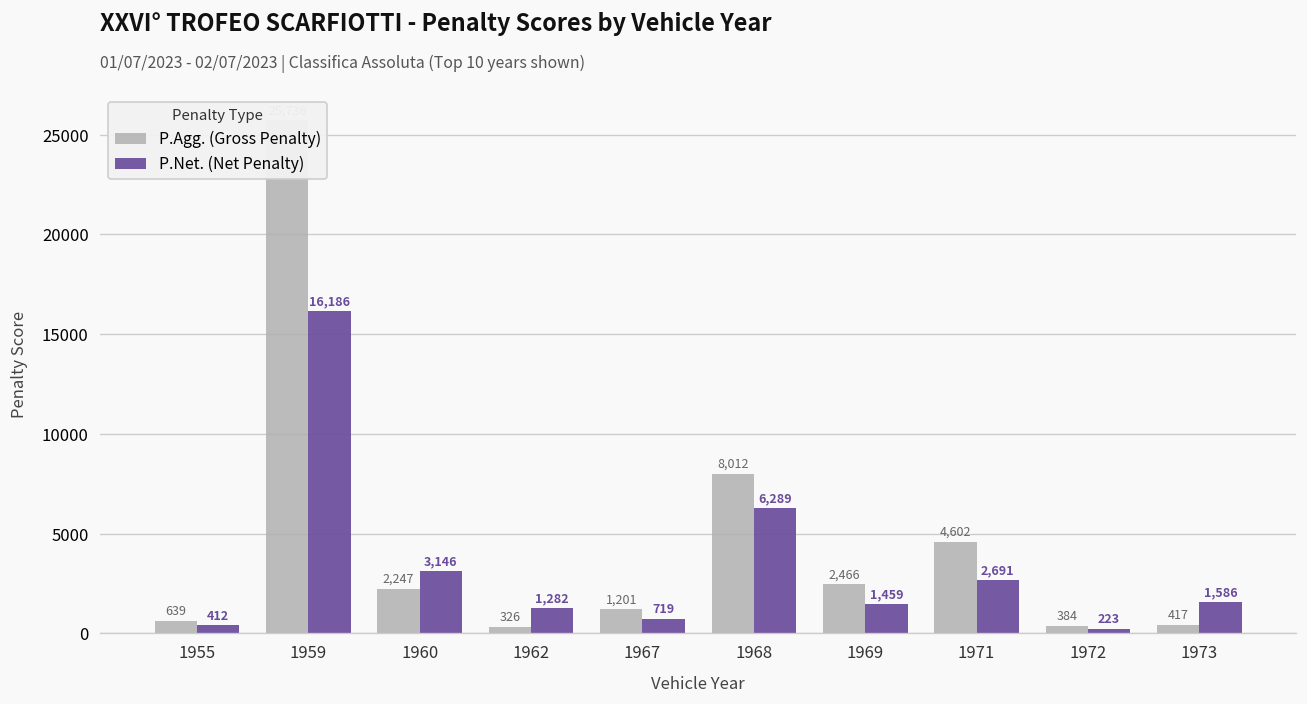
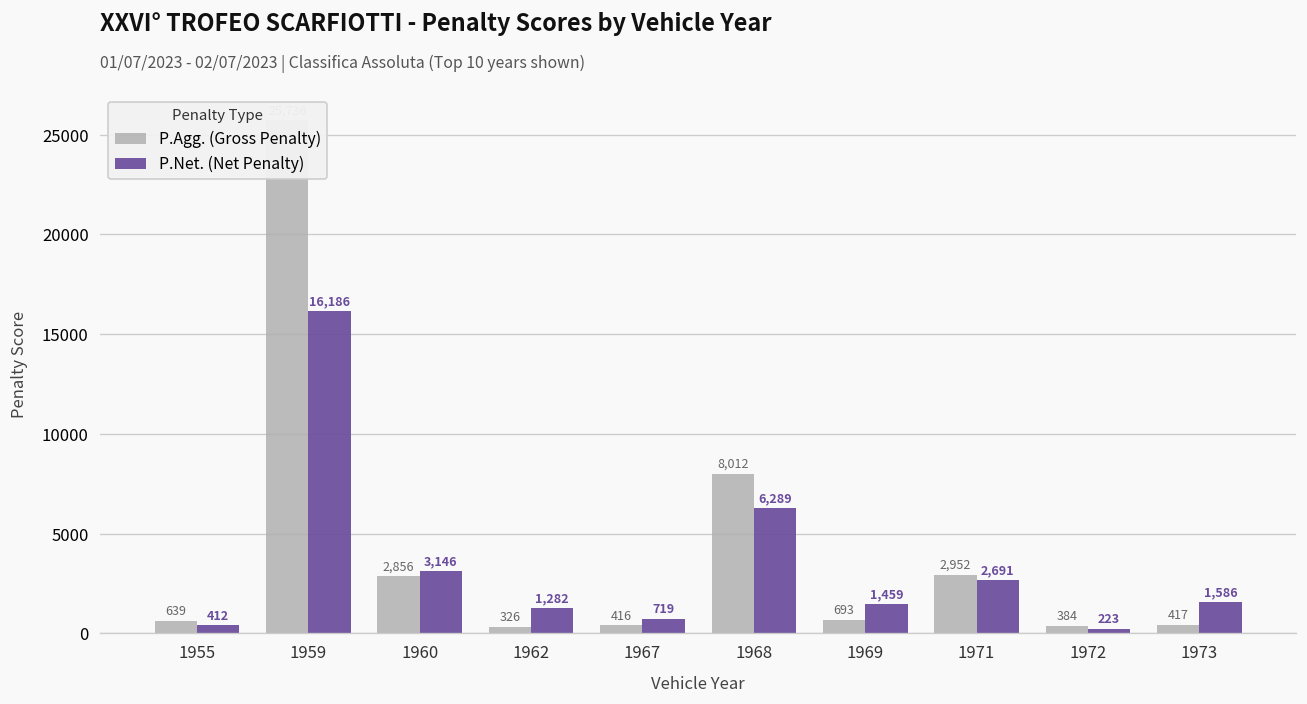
  {
    "P.Agg. (Gross Penalty)": {
      "1955": "639",
-     "1960": "2,247",
+     "1960": "2,856",
      "1962": "326",
-     "1967": "1,201",
+     "1967": "416",
      "1968": "8,012",
-     "1969": "2,466",
-     "1971": "4,602",
+     "1969": "693",
+     "1971": "2,952",
      "1972": "384",
      "1973": "417"
    },
    "P.Net. (Net Penalty)": {
      "1955": "412",
      "1959": "16,186",
      "1960": "3,146",
      "1962": "1,282",
      "1967": "719",
      "1968": "6,289",
      "1969": "1,459",
      "1971": "2,691",
      "1972": "223",
      "1973": "1,586"
    }
  }
